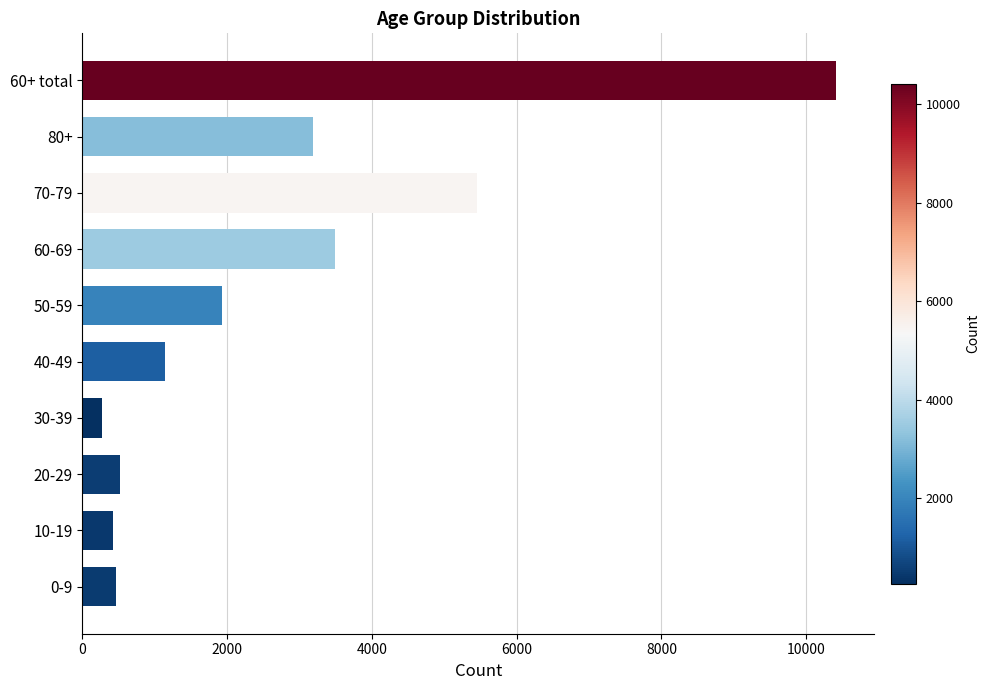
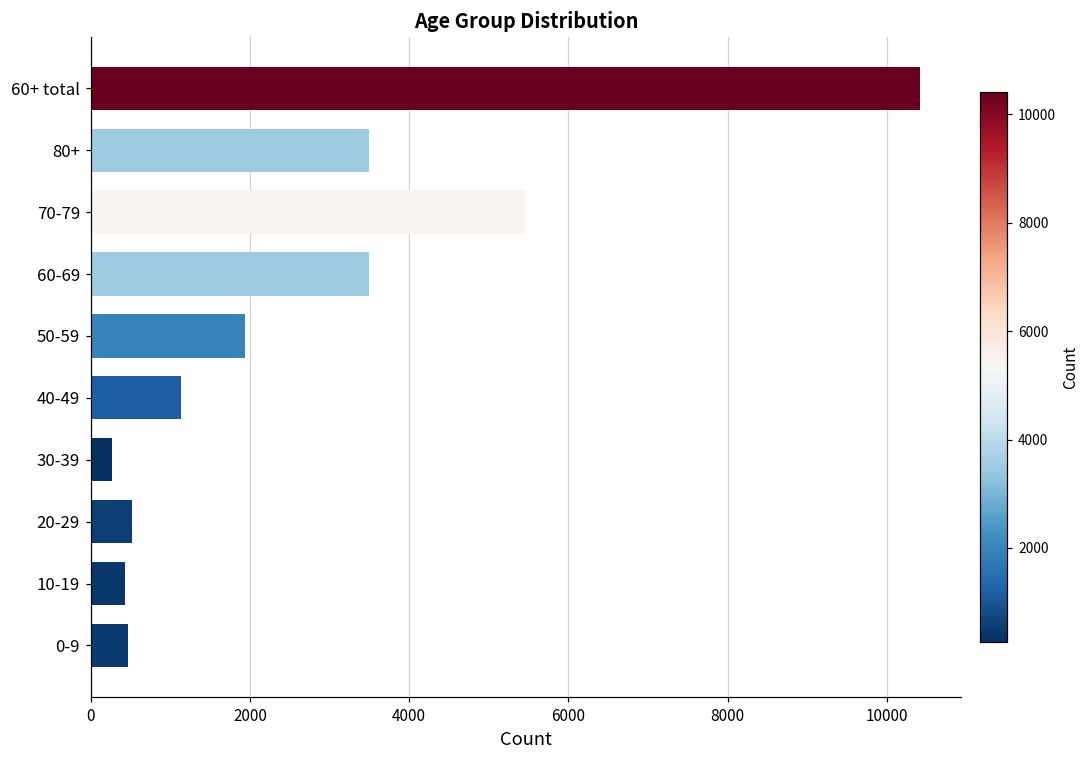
  {
    "60+ total": 10400,
-   "80+": 3200,
+   "80+": 3500,
    "70-79": 5400,
    "60-69": 3500,
    "50-59": 1900,
    "40-49": 1100,
    "30-39": 300,
    "20-29": 500,
    "10-19": 400,
    "0-9": 500
  }
